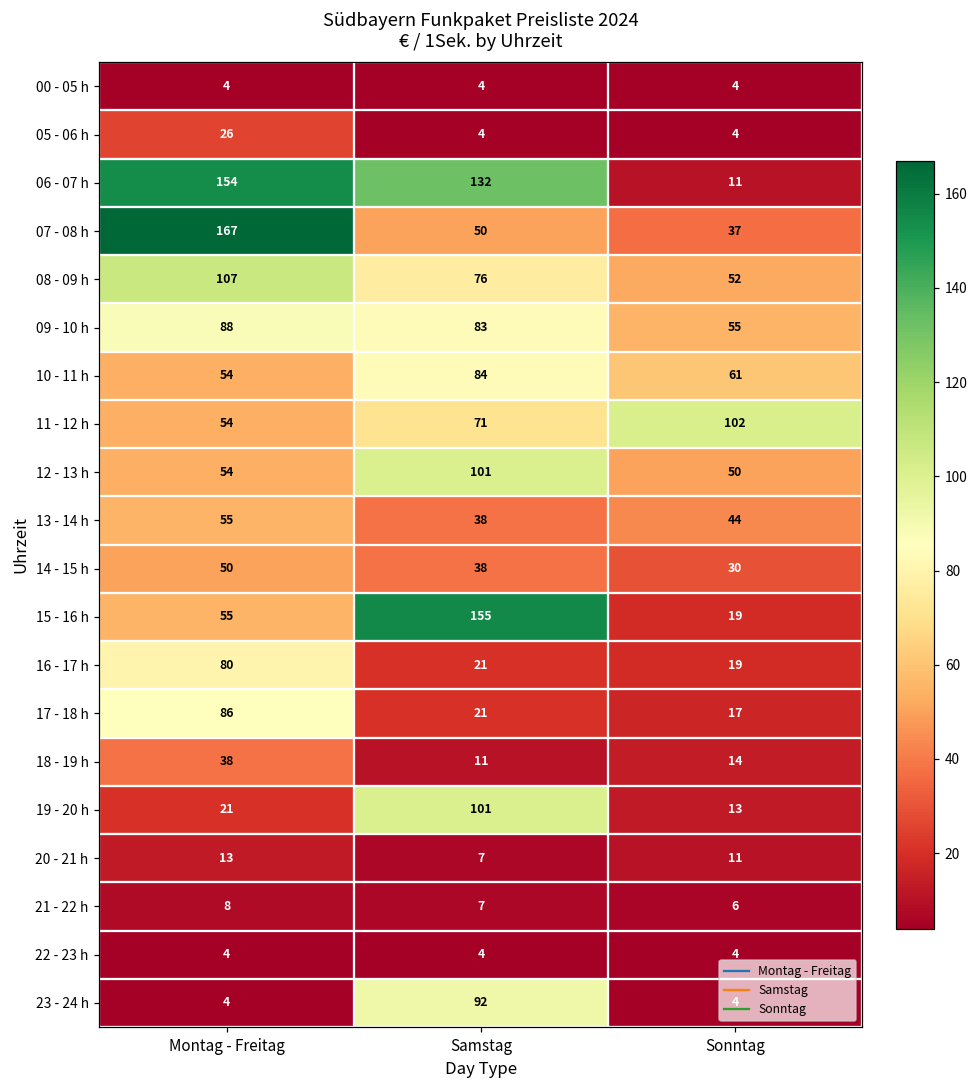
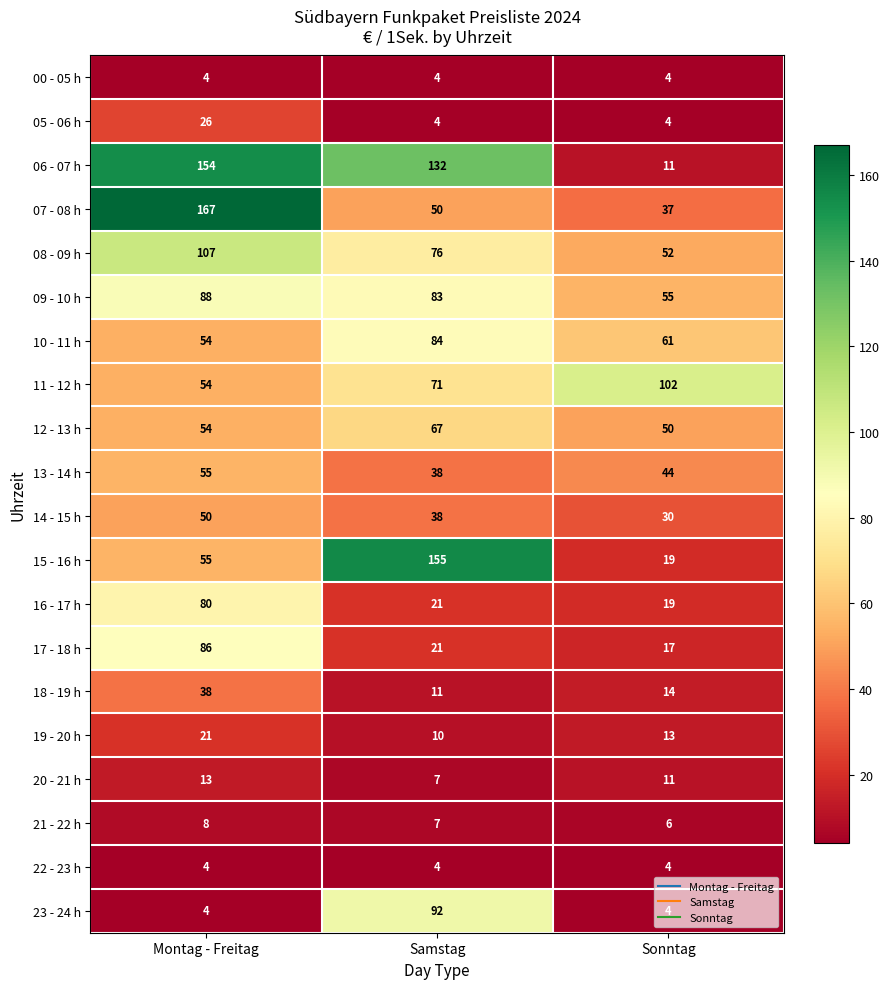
  {
    "00 - 05 h": {
      "Montag - Freitag": 4,
      "Samstag": 4,
      "Sonntag": 4
    },
    "05 - 06 h": {
      "Montag - Freitag": 26,
      "Samstag": 4,
      "Sonntag": 4
    },
    "06 - 07 h": {
      "Montag - Freitag": 154,
      "Samstag": 132,
      "Sonntag": 11
    },
    "07 - 08 h": {
      "Montag - Freitag": 167,
      "Samstag": 50,
      "Sonntag": 37
    },
    "08 - 09 h": {
      "Montag - Freitag": 107,
      "Samstag": 76,
      "Sonntag": 52
    },
    "09 - 10 h": {
      "Montag - Freitag": 88,
      "Samstag": 83,
      "Sonntag": 55
    },
    "10 - 11 h": {
      "Montag - Freitag": 54,
      "Samstag": 84,
      "Sonntag": 61
    },
    "11 - 12 h": {
      "Montag - Freitag": 54,
      "Samstag": 71,
      "Sonntag": 102
    },
    "12 - 13 h": {
      "Montag - Freitag": 54,
-     "Samstag": 101,
+     "Samstag": 67,
      "Sonntag": 50
    },
    "13 - 14 h": {
      "Montag - Freitag": 55,
      "Samstag": 38,
      "Sonntag": 44
    },
    "14 - 15 h": {
      "Montag - Freitag": 50,
      "Samstag": 38,
      "Sonntag": 30
    },
    "15 - 16 h": {
      "Montag - Freitag": 55,
      "Samstag": 155,
      "Sonntag": 19
    },
    "16 - 17 h": {
      "Montag - Freitag": 80,
      "Samstag": 21,
      "Sonntag": 19
    },
    "17 - 18 h": {
      "Montag - Freitag": 86,
      "Samstag": 21,
      "Sonntag": 17
    },
    "18 - 19 h": {
      "Montag - Freitag": 38,
      "Samstag": 11,
      "Sonntag": 14
    },
    "19 - 20 h": {
      "Montag - Freitag": 21,
-     "Samstag": 101,
+     "Samstag": 10,
      "Sonntag": 13
    },
    "20 - 21 h": {
      "Montag - Freitag": 13,
      "Samstag": 7,
      "Sonntag": 11
    },
    "21 - 22 h": {
      "Montag - Freitag": 8,
      "Samstag": 7,
      "Sonntag": 6
    },
    "22 - 23 h": {
      "Montag - Freitag": 4,
      "Samstag": 4,
      "Sonntag": 4
    },
    "23 - 24 h": {
      "Montag - Freitag": 4,
      "Samstag": 92
    }
  }
